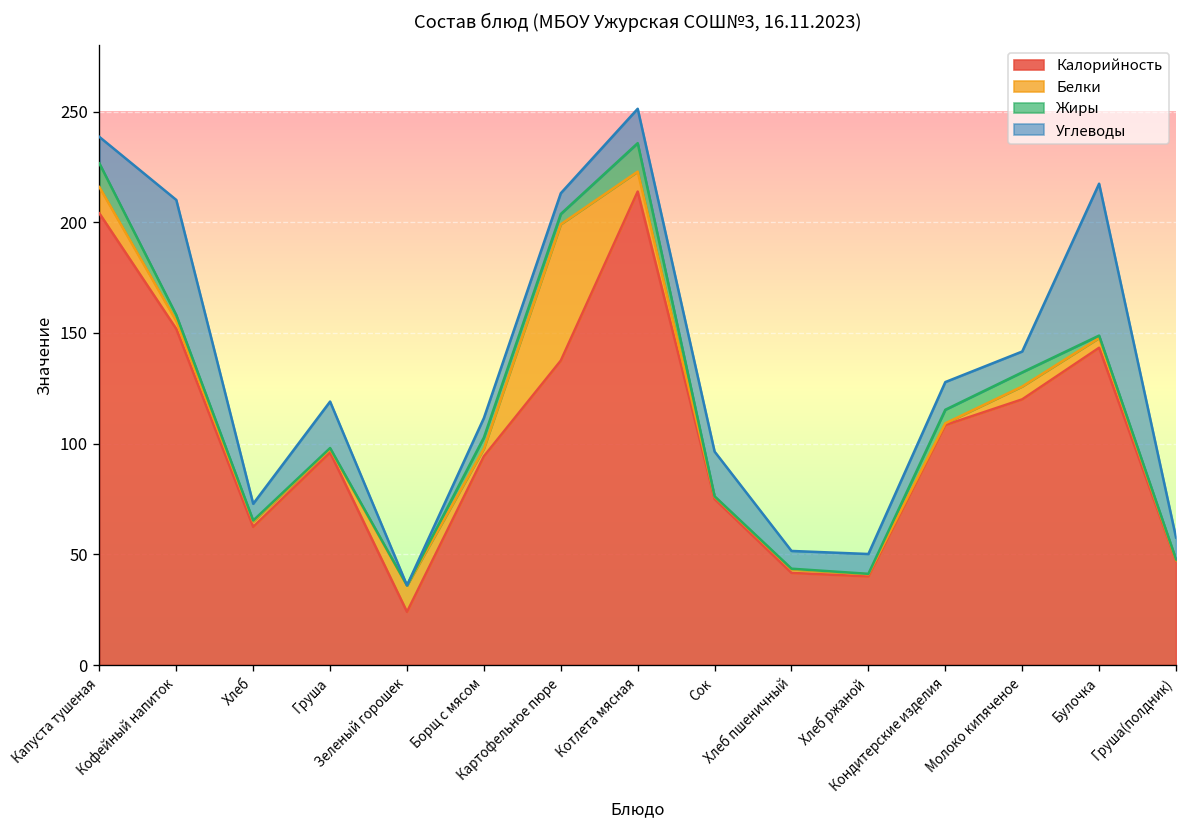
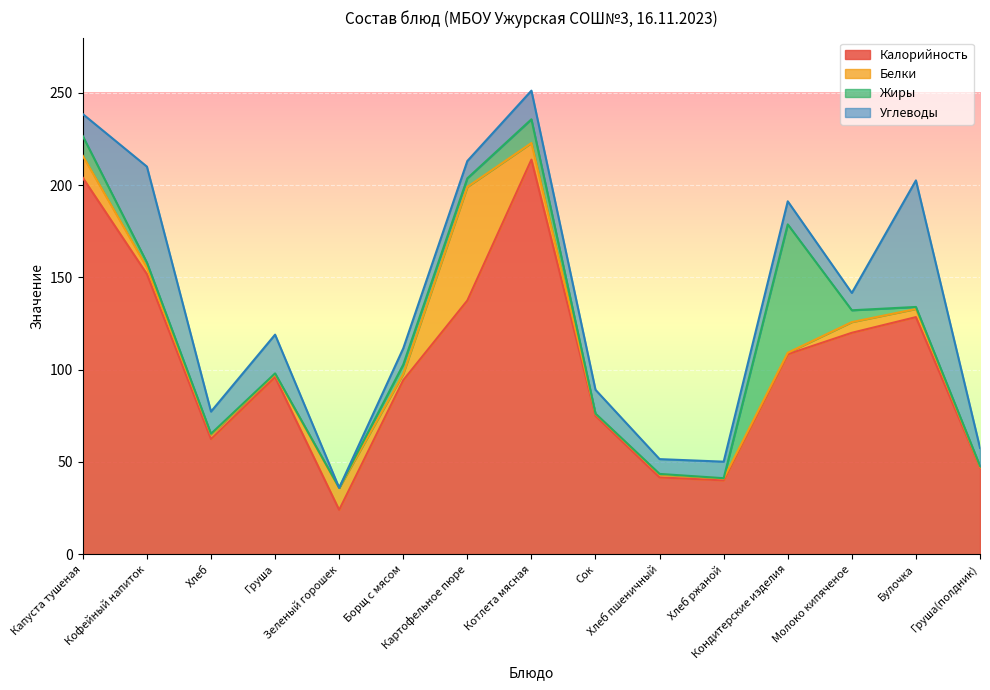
  {
    "Калорийность": {
      "Капуста тушеная": 204,
      "Кофейный напиток": 152,
      "Хлеб": 62,
      "Груша": 96,
      "Зеленый горошек": 24,
      "Борщ с мясом": 94,
      "Картофельное пюре": 138,
      "Котлета мясная": 214,
      "Хлеб пшеничный": 42,
      "Молоко кипяченое": 120,
-     "Булочка": 143
+     "Булочка": 129
    },
    "Белки": {
      "Капуста тушеная": 12,
      "Кофейный напиток": 4,
      "Борщ с мясом": 3,
      "Картофельное пюре": 62,
      "Котлета мясная": 9,
      "Молоко кипяченое": 6
    },
    "Жиры": {
      "Капуста тушеная": 11,
      "Кофейный напиток": 3,
      "Борщ с мясом": 5,
      "Картофельное пюре": 5,
      "Котлета мясная": 13,
-     "Кондитерские изделия": 6,
+     "Кондитерские изделия": 70,
      "Молоко кипяченое": 6
    },
    "Углеводы": {
      "Капуста тушеная": 12,
      "Кофейный напиток": 52,
-     "Хлеб": 8,
+     "Хлеб": 12,
      "Груша": 21,
      "Борщ с мясом": 9,
      "Картофельное пюре": 9,
      "Котлета мясная": 16,
-     "Сок": 20,
+     "Сок": 13,
      "Хлеб пшеничный": 8,
      "Хлеб ржаной": 9,
      "Кондитерские изделия": 13,
      "Молоко кипяченое": 9,
      "Булочка": 69,
      "Груша(полдник)": 10
    }
  }
